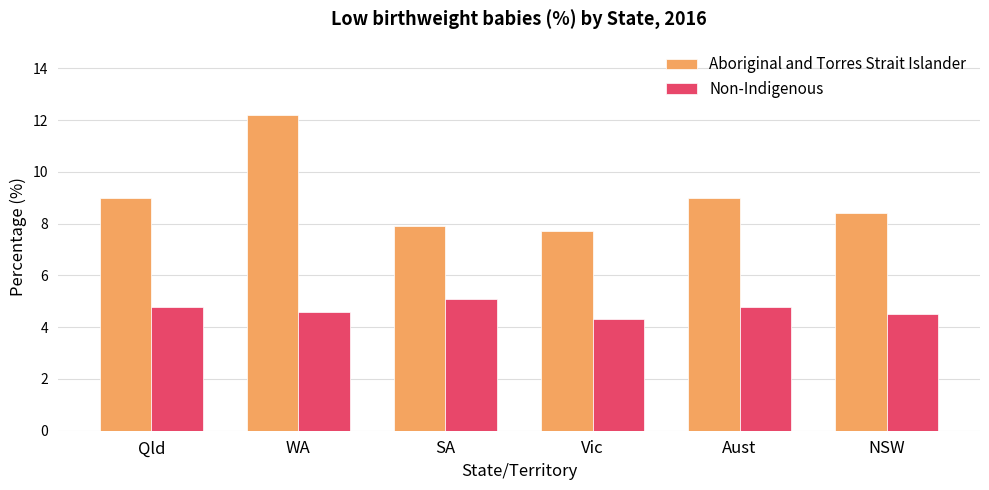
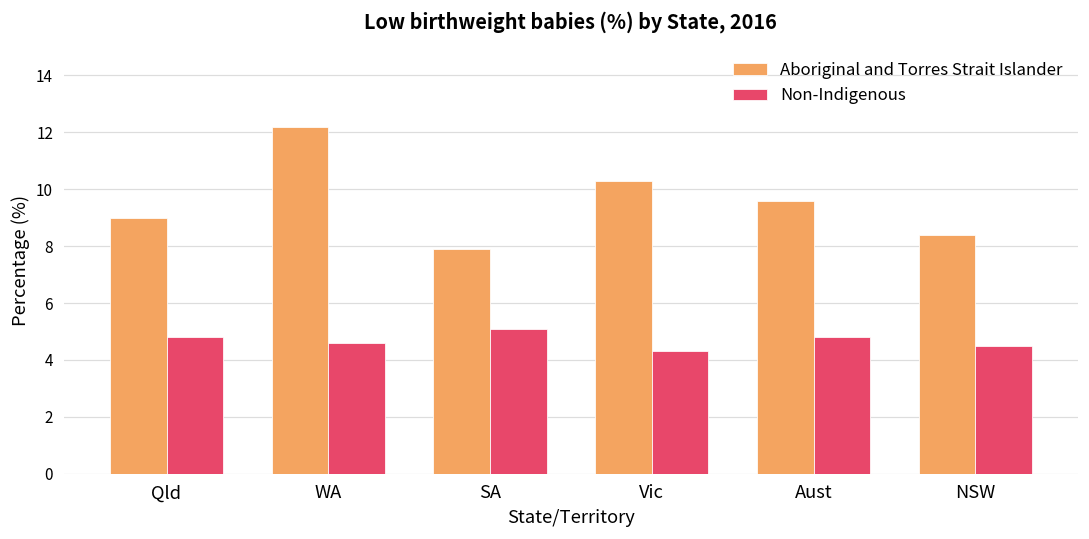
  {
    "Aboriginal and Torres Strait Islander": {
      "Qld": 9.0,
      "WA": 12.2,
      "SA": 7.9,
-     "Vic": 7.7,
-     "Aust": 9.0,
+     "Vic": 10.3,
+     "Aust": 9.6,
      "NSW": 8.4
    },
    "Non-Indigenous": {
      "Qld": 4.8,
      "WA": 4.6,
      "SA": 5.1,
      "Vic": 4.3,
      "Aust": 4.8,
      "NSW": 4.5
    }
  }
